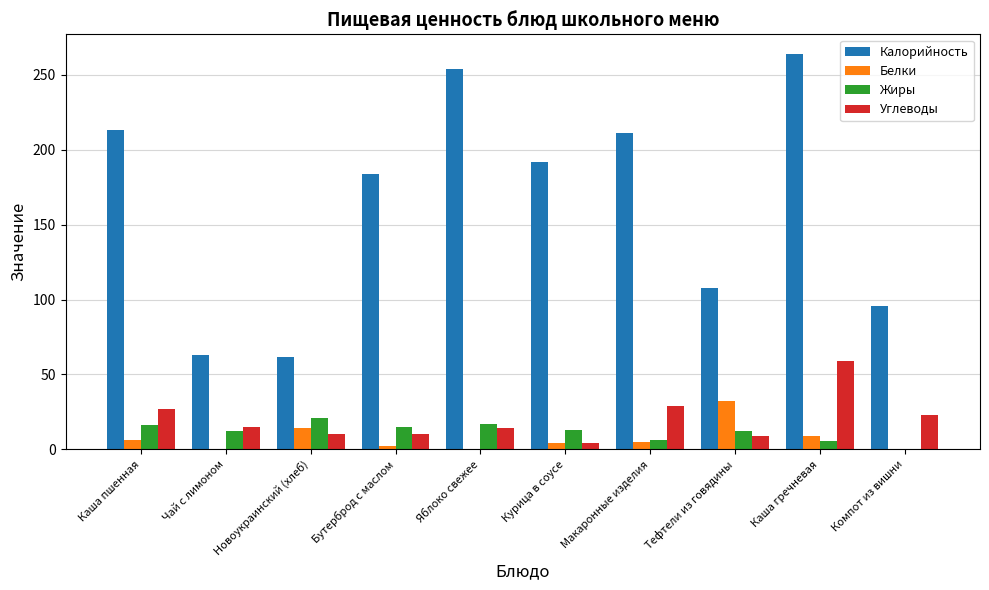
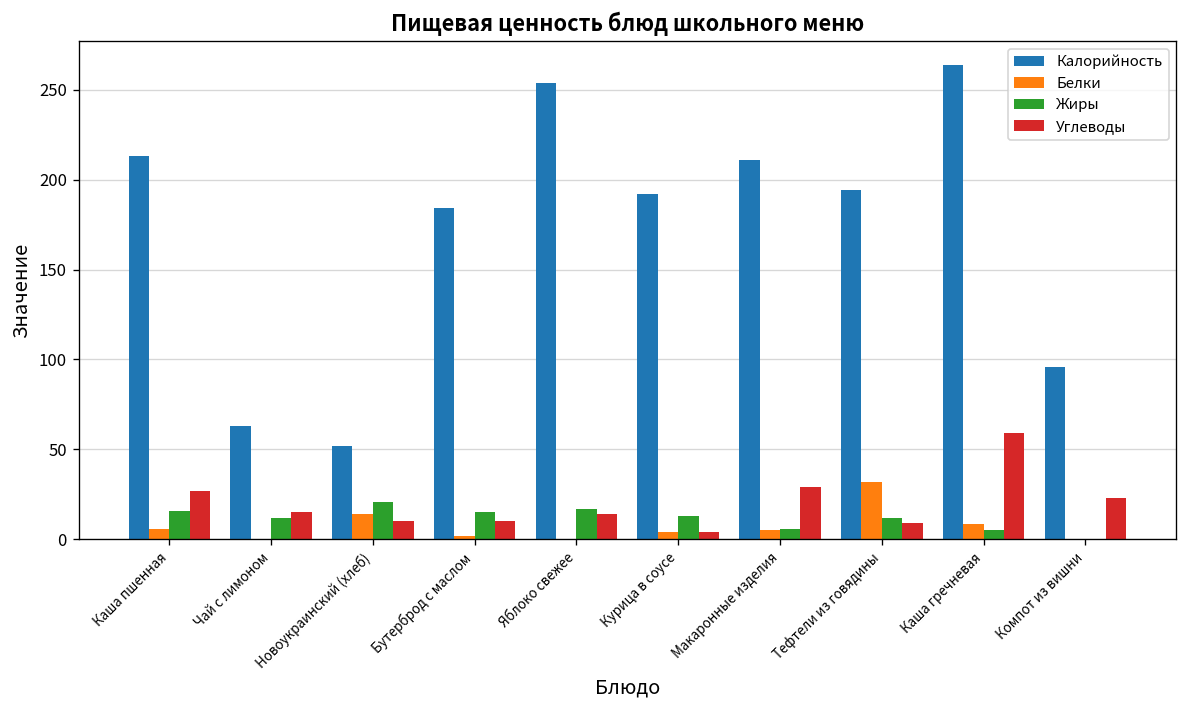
  {
    "Калорийность": {
      "Каша пшенная": 213,
      "Чай с лимоном": 63,
-     "Новоукраинский (хлеб)": 62,
+     "Новоукраинский (хлеб)": 52,
      "Бутерброд с маслом": 184,
      "Яблоко свежее": 254,
      "Курица в соусе": 192,
      "Макаронные изделия": 211,
-     "Тефтели из говядины": 108,
+     "Тефтели из говядины": 194,
      "Каша гречневая": 264,
      "Компот из вишни": 96
    },
    "Белки": {
      "Каша пшенная": 6,
      "Чай с лимоном": 0,
      "Новоукраинский (хлеб)": 14,
      "Бутерброд с маслом": 2,
      "Яблоко свежее": 0,
      "Курица в соусе": 4,
      "Макаронные изделия": 5,
      "Тефтели из говядины": 32,
      "Каша гречневая": 9,
      "Компот из вишни": 0
    },
    "Жиры": {
      "Каша пшенная": 16,
      "Чай с лимоном": 12,
      "Новоукраинский (хлеб)": 21,
      "Бутерброд с маслом": 15,
      "Яблоко свежее": 17,
      "Курица в соусе": 13,
      "Макаронные изделия": 6,
      "Тефтели из говядины": 12,
      "Каша гречневая": 5,
      "Компот из вишни": 0
    },
    "Углеводы": {
      "Каша пшенная": 27,
      "Чай с лимоном": 15,
      "Новоукраинский (хлеб)": 10,
      "Бутерброд с маслом": 10,
      "Яблоко свежее": 14,
      "Курица в соусе": 4,
      "Макаронные изделия": 29,
      "Тефтели из говядины": 9,
      "Каша гречневая": 59,
      "Компот из вишни": 23
    }
  }
